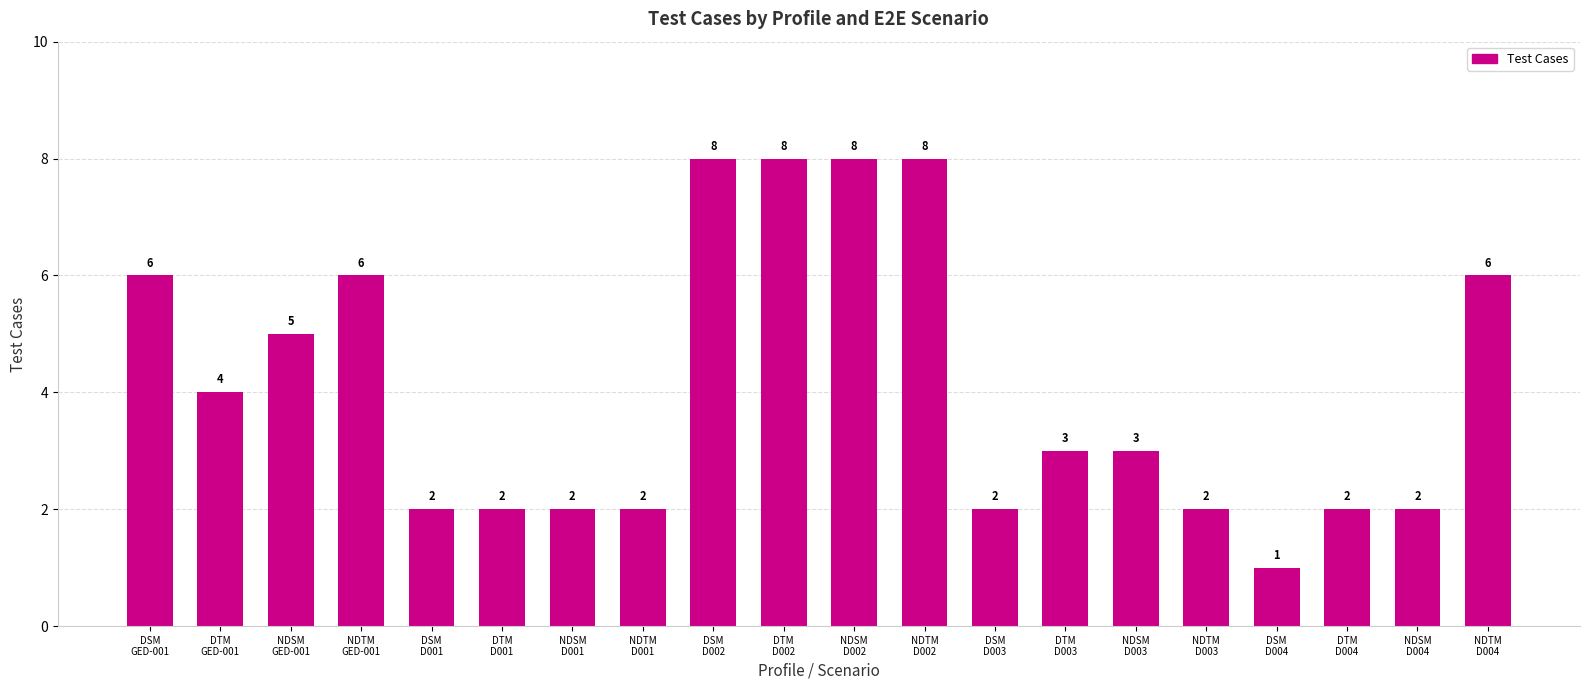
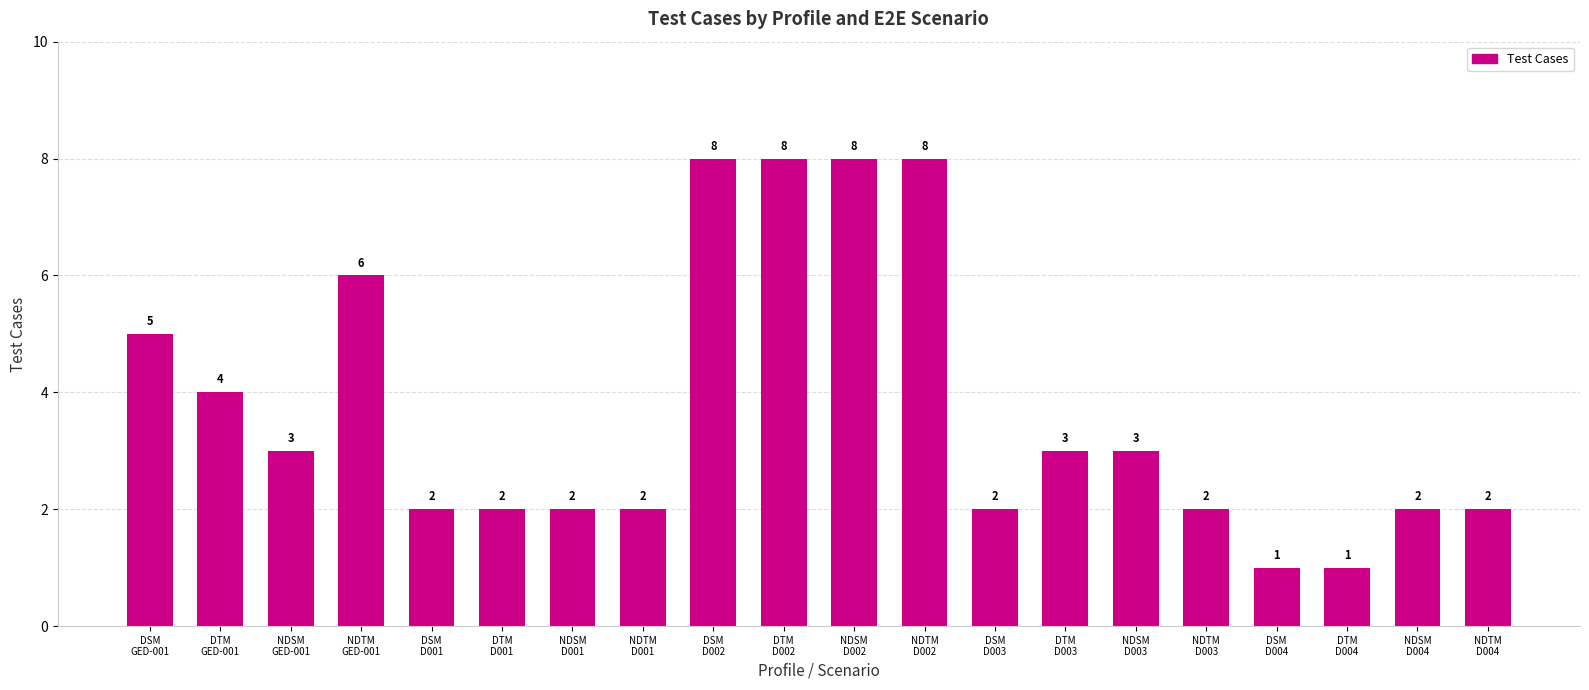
  {
-   "DSM GED-001": 6,
+   "DSM GED-001": 5,
    "DTM GED-001": 4,
-   "NDSM GED-001": 5,
+   "NDSM GED-001": 3,
    "NDTM GED-001": 6,
    "DSM D001": 2,
    "DTM D001": 2,
    "NDSM D001": 2,
    "NDTM D001": 2,
    "DSM D002": 8,
    "DTM D002": 8,
    "NDSM D002": 8,
    "NDTM D002": 8,
    "DSM D003": 2,
    "DTM D003": 3,
    "NDSM D003": 3,
    "NDTM D003": 2,
    "DSM D004": 1,
-   "DTM D004": 2,
+   "DTM D004": 1,
    "NDSM D004": 2,
-   "NDTM D004": 6
+   "NDTM D004": 2
  }
